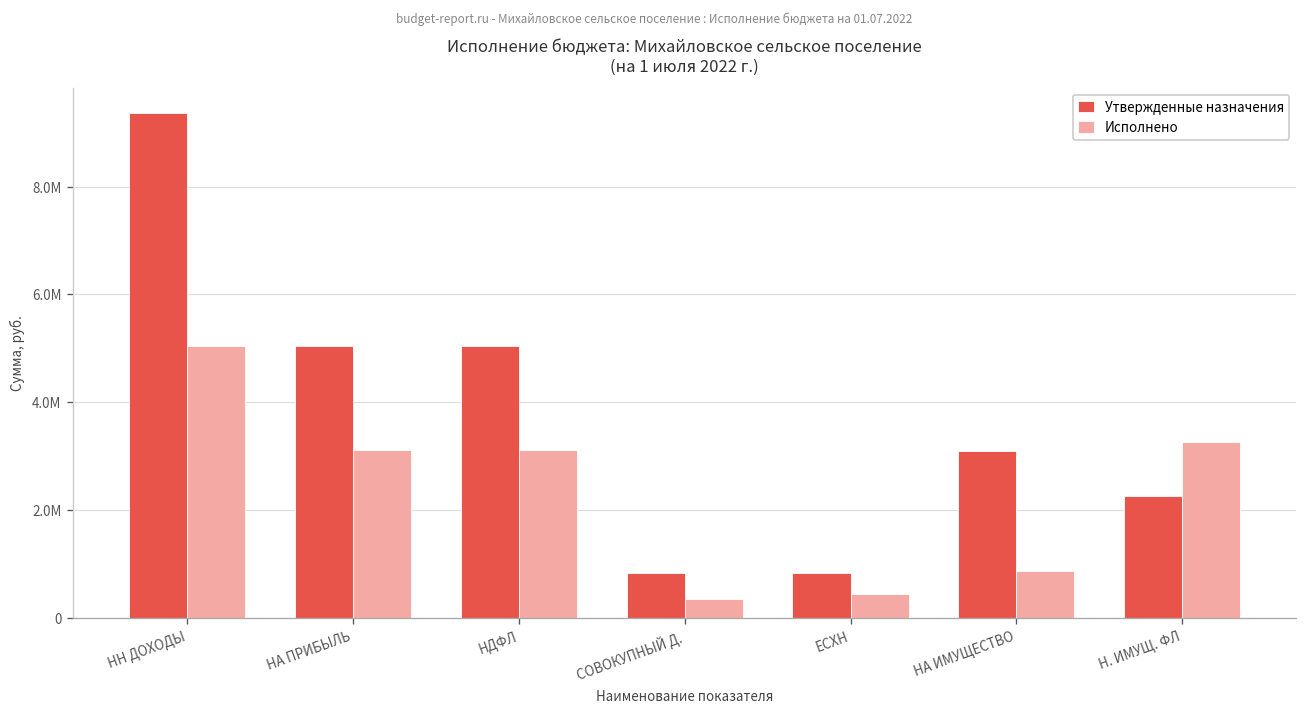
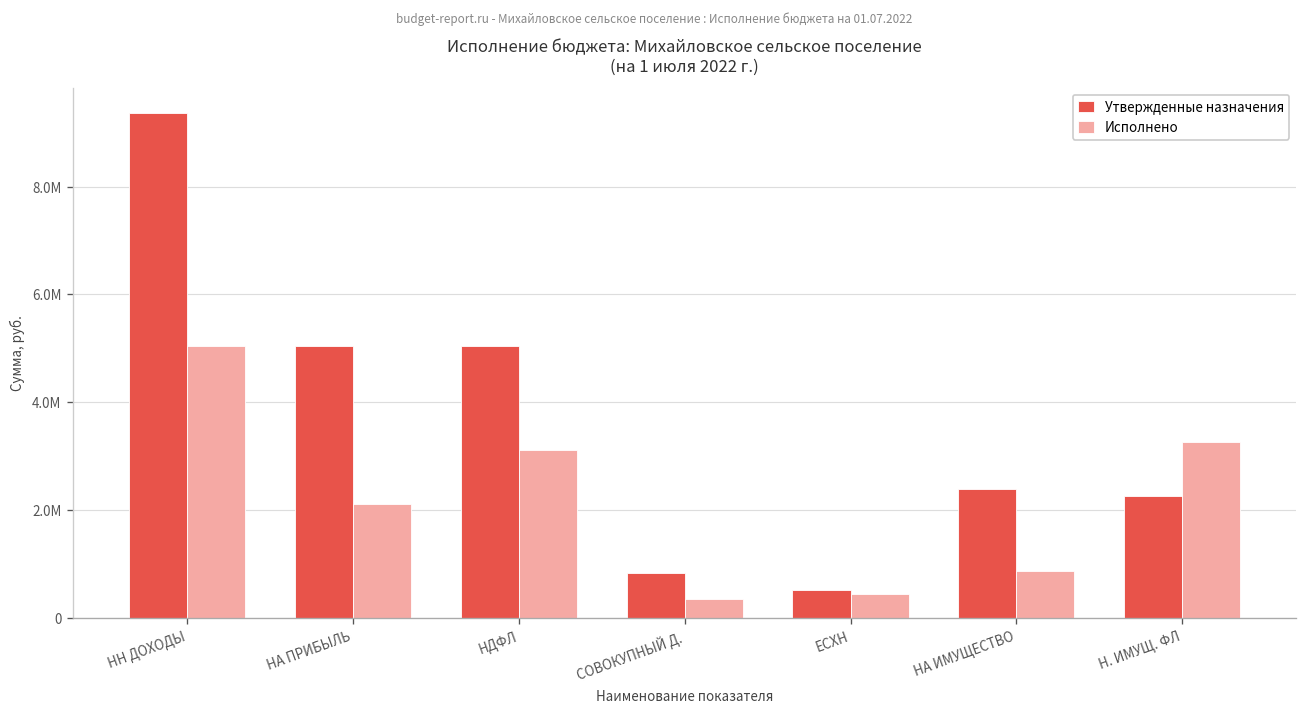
  {
    "Утвержденные назначения": {
      "НН ДОХОДЫ": 9400000,
      "НА ПРИБЫЛЬ": 5000000,
      "НДФЛ": 5000000,
      "СОВОКУПНЫЙ Д.": 800000,
-     "ЕСХН": 800000,
-     "НА ИМУЩЕСТВО": 3100000,
+     "ЕСХН": 500000,
+     "НА ИМУЩЕСТВО": 2400000,
      "Н. ИМУЩ. ФЛ": 2300000
    },
    "Исполнено": {
      "НН ДОХОДЫ": 5000000,
-     "НА ПРИБЫЛЬ": 3100000,
+     "НА ПРИБЫЛЬ": 2100000,
      "НДФЛ": 3100000,
      "СОВОКУПНЫЙ Д.": 300000,
      "ЕСХН": 400000,
      "НА ИМУЩЕСТВО": 900000,
      "Н. ИМУЩ. ФЛ": 3300000
    }
  }
